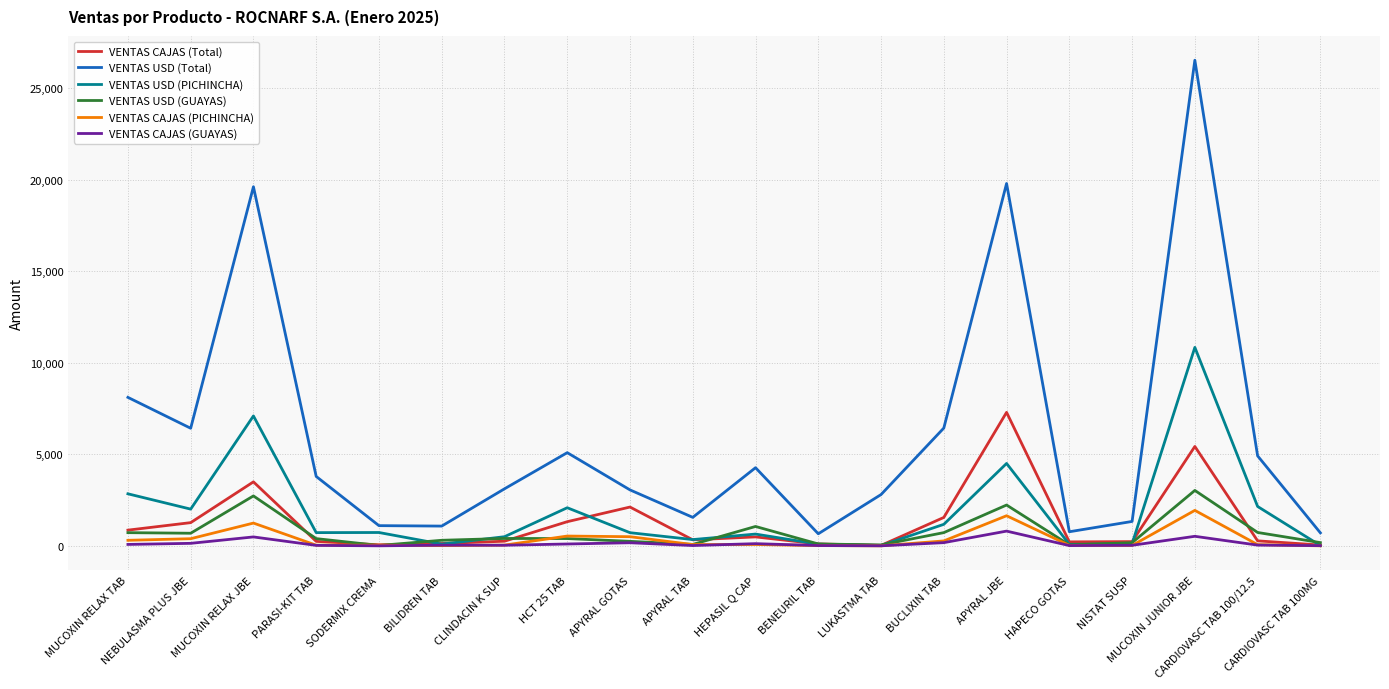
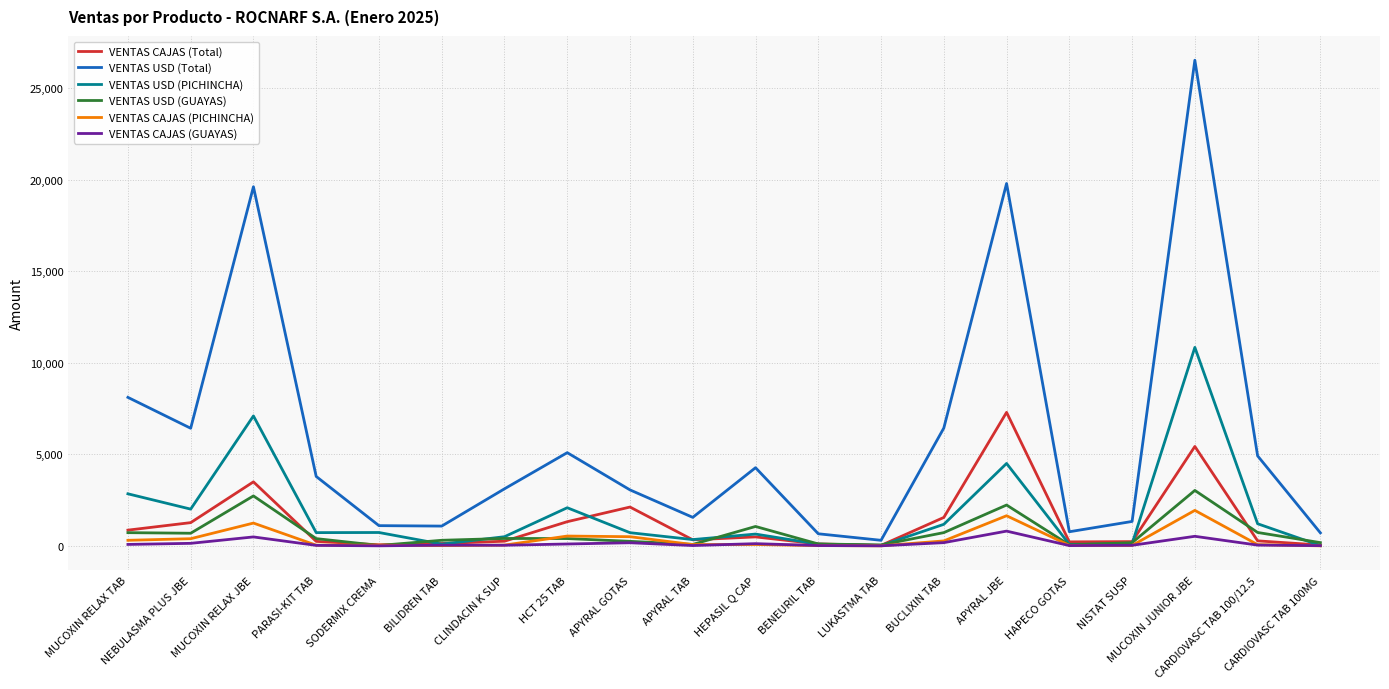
  {
    "VENTAS CAJAS (Total)": {
      "MUCOXIN RELAX TAB": "900",
      "NEBULASMA PLUS JBE": "1,300",
      "MUCOXIN RELAX JBE": "3,500",
      "PARASI-KIT TAB": "200",
      "CLINDACIN K SUP": "300",
      "HCT 25 TAB": "1,300",
      "APYRAL GOTAS": "2,100",
      "HEPASIL Q CAP": "500",
      "BUCLIXIN TAB": "1,600",
      "APYRAL JBE": "7,300",
      "MUCOXIN JUNIOR JBE": "5,400",
      "CARDIOVASC TAB 100/12.5": "300"
    },
    "VENTAS USD (Total)": {
      "MUCOXIN RELAX TAB": "8,100",
      "NEBULASMA PLUS JBE": "6,400",
      "MUCOXIN RELAX JBE": "19,600",
      "PARASI-KIT TAB": "3,800",
      "SODERMIX CREMA": "1,100",
      "BILIDREN TAB": "1,100",
      "CLINDACIN K SUP": "3,100",
      "HCT 25 TAB": "5,100",
      "APYRAL GOTAS": "3,100",
      "APYRAL TAB": "1,600",
      "HEPASIL Q CAP": "4,300",
      "BENEURIL TAB": "700",
-     "LUKASTMA TAB": "2,800",
+     "LUKASTMA TAB": "300",
      "BUCLIXIN TAB": "6,400",
      "APYRAL JBE": "19,800",
      "HAPECO GOTAS": "800",
      "NISTAT SUSP": "1,300",
      "MUCOXIN JUNIOR JBE": "26,500",
      "CARDIOVASC TAB 100/12.5": "4,900",
      "CARDIOVASC TAB 100MG": "700"
    },
    "VENTAS USD (PICHINCHA)": {
      "MUCOXIN RELAX TAB": "2,800",
      "NEBULASMA PLUS JBE": "2,000",
      "MUCOXIN RELAX JBE": "7,100",
      "PARASI-KIT TAB": "700",
      "SODERMIX CREMA": "700",
      "HCT 25 TAB": "2,100",
      "APYRAL GOTAS": "700",
      "HEPASIL Q CAP": "600",
      "BUCLIXIN TAB": "1,200",
      "APYRAL JBE": "4,500",
      "MUCOXIN JUNIOR JBE": "10,800",
-     "CARDIOVASC TAB 100/12.5": "2,200"
+     "CARDIOVASC TAB 100/12.5": "1,200"
    },
    "VENTAS USD (GUAYAS)": {
      "MUCOXIN RELAX TAB": "700",
      "NEBULASMA PLUS JBE": "700",
      "MUCOXIN RELAX JBE": "2,700",
      "PARASI-KIT TAB": "400",
      "BILIDREN TAB": "300",
      "HEPASIL Q CAP": "1,100",
      "BUCLIXIN TAB": "700",
      "APYRAL JBE": "2,200",
      "MUCOXIN JUNIOR JBE": "3,000",
      "CARDIOVASC TAB 100/12.5": "700"
    },
    "VENTAS CAJAS (PICHINCHA)": {
      "MUCOXIN RELAX TAB": "300",
      "NEBULASMA PLUS JBE": "400",
      "MUCOXIN RELAX JBE": "1,200",
      "APYRAL GOTAS": "500",
      "APYRAL JBE": "1,600",
      "MUCOXIN JUNIOR JBE": "1,900"
    },
    "VENTAS CAJAS (GUAYAS)": {
      "MUCOXIN RELAX TAB": "100",
      "NEBULASMA PLUS JBE": "100",
      "MUCOXIN RELAX JBE": "500",
      "HCT 25 TAB": "100",
      "APYRAL JBE": "800",
      "MUCOXIN JUNIOR JBE": "500"
    }
  }
